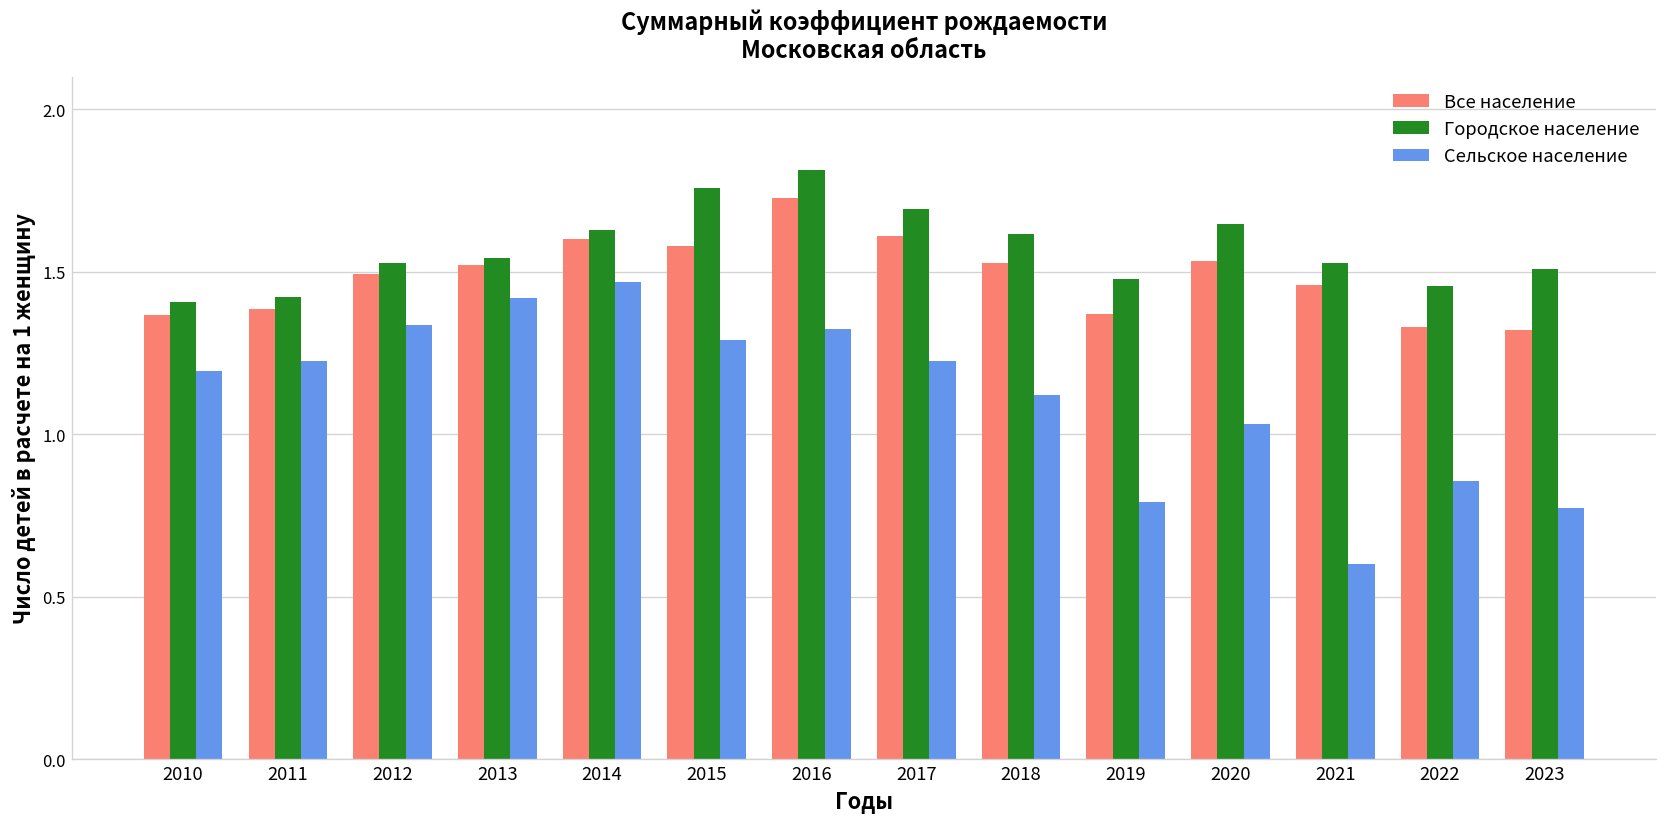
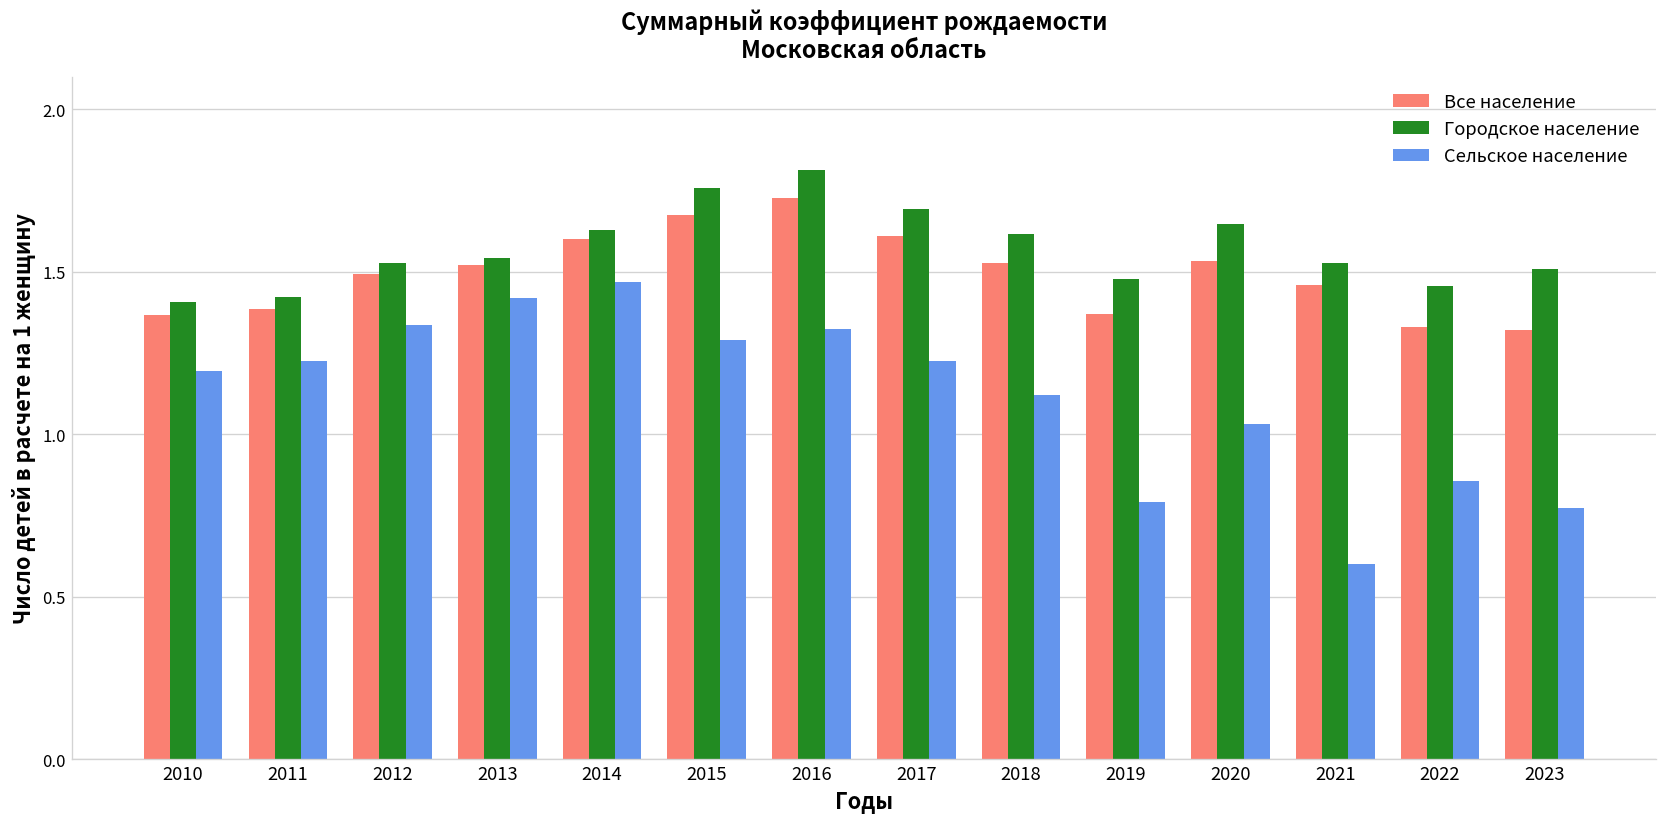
  {
    "Все население": {
      "2010": 1.37,
      "2011": 1.38,
      "2012": 1.49,
      "2013": 1.52,
      "2014": 1.60,
-     "2015": 1.58,
+     "2015": 1.68,
      "2016": 1.73,
      "2017": 1.61,
      "2018": 1.53,
      "2019": 1.37,
      "2020": 1.53,
      "2021": 1.46,
      "2022": 1.33,
      "2023": 1.32
    },
    "Городское население": {
      "2010": 1.41,
      "2011": 1.42,
      "2012": 1.53,
      "2013": 1.54,
      "2014": 1.63,
      "2015": 1.76,
      "2016": 1.81,
      "2017": 1.69,
      "2018": 1.62,
      "2019": 1.48,
      "2020": 1.65,
      "2021": 1.53,
      "2022": 1.46,
      "2023": 1.51
    },
    "Сельское население": {
      "2010": 1.19,
      "2011": 1.22,
      "2012": 1.34,
      "2013": 1.42,
      "2014": 1.47,
      "2015": 1.29,
      "2016": 1.32,
      "2017": 1.22,
      "2018": 1.12,
      "2019": 0.79,
      "2020": 1.03,
      "2021": 0.60,
      "2022": 0.86,
      "2023": 0.77
    }
  }
